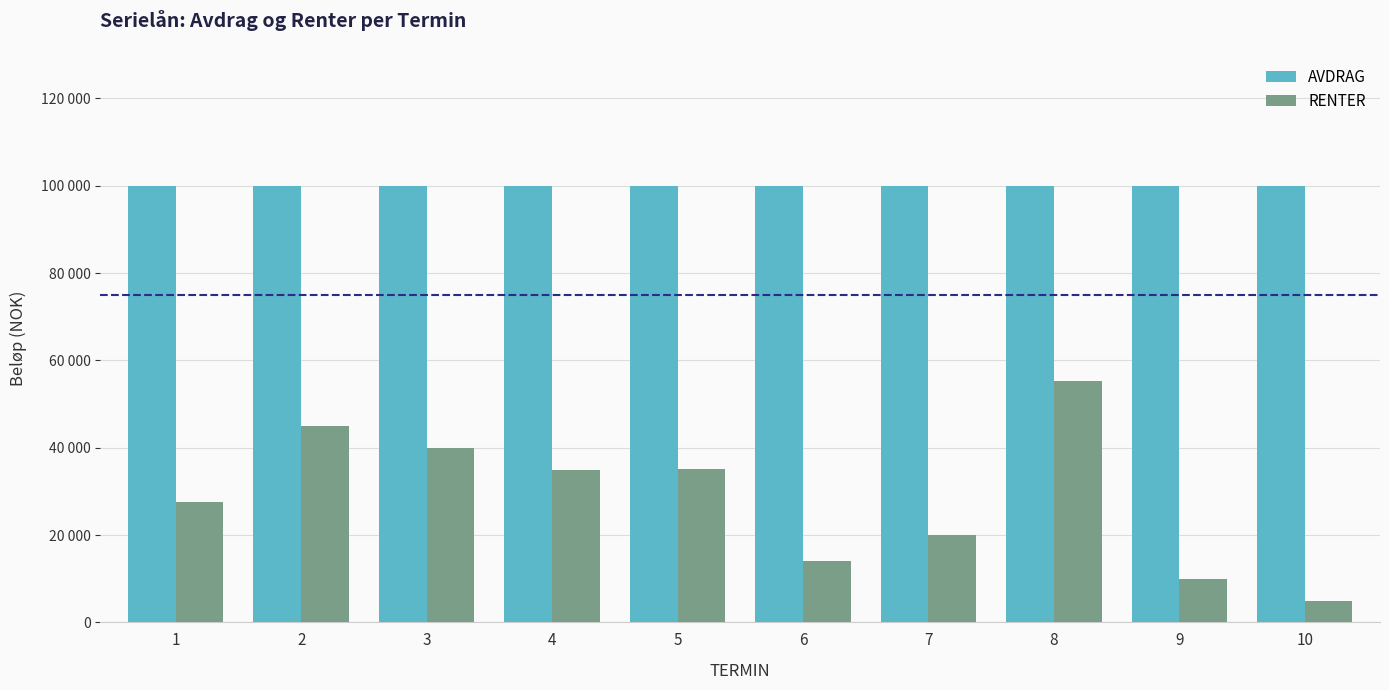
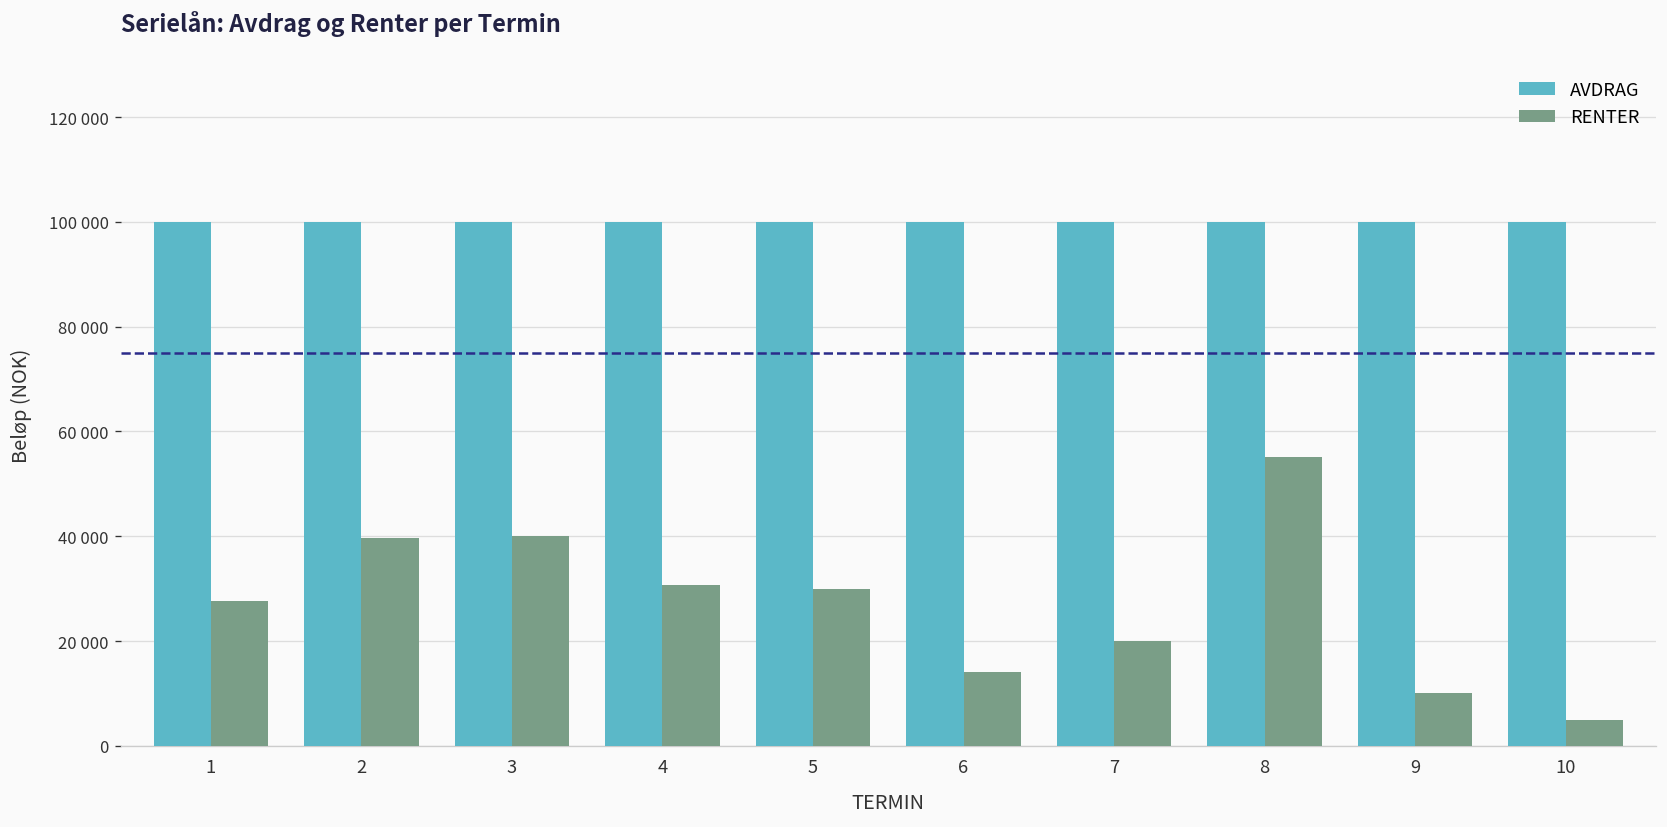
  {
    "AVDRAG": {
      "1": 100000,
      "2": 100000,
      "3": 100000,
      "4": 100000,
      "5": 100000,
      "6": 100000,
      "7": 100000,
      "8": 100000,
      "9": 100000,
      "10": 100000
    },
    "RENTER": {
      "1": 28000,
-     "2": 45000,
+     "2": 40000,
      "3": 40000,
-     "4": 35000,
-     "5": 35000,
+     "4": 31000,
+     "5": 30000,
      "6": 14000,
      "7": 20000,
      "8": 55000,
      "9": 10000,
      "10": 5000
    }
  }
